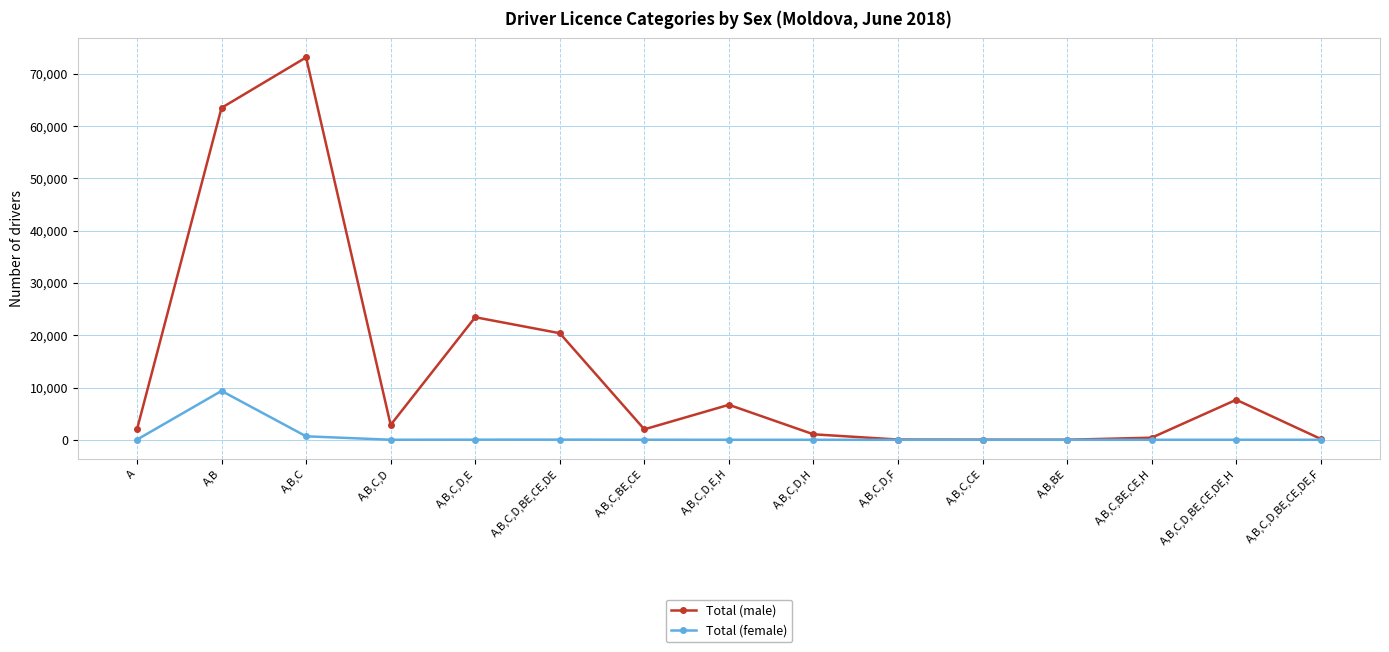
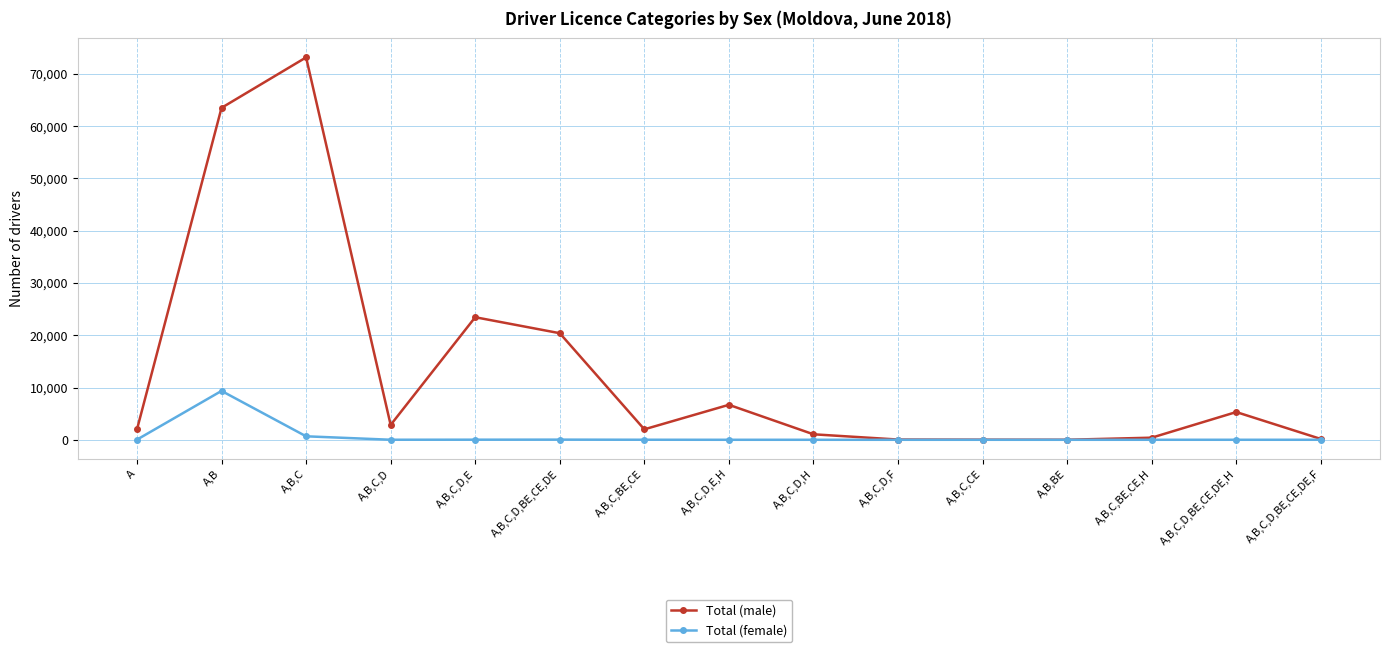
  {
    "Total (male)": {
      "A": "2,000",
      "A,B": "64,000",
      "A,B,C": "73,000",
      "A,B,C,D": "3,000",
      "A,B,C,D,E": "23,000",
      "A,B,C,D,BE,CE,DE": "20,000",
      "A,B,C,BE,CE": "2,000",
      "A,B,C,D,E,H": "7,000",
      "A,B,C,D,H": "1,000",
-     "A,B,C,D,BE,CE,DE,H": "8,000"
+     "A,B,C,D,BE,CE,DE,H": "5,000"
    },
    "Total (female)": {
      "A": "0",
      "A,B": "9,000",
      "A,B,C": "1,000",
      "A,B,C,D": "0",
      "A,B,C,D,E": "0",
      "A,B,C,D,BE,CE,DE": "0",
      "A,B,C,BE,CE": "0",
      "A,B,C,D,E,H": "0",
      "A,B,C,D,H": "0",
      "A,B,C,D,BE,CE,DE,H": "0"
    }
  }
